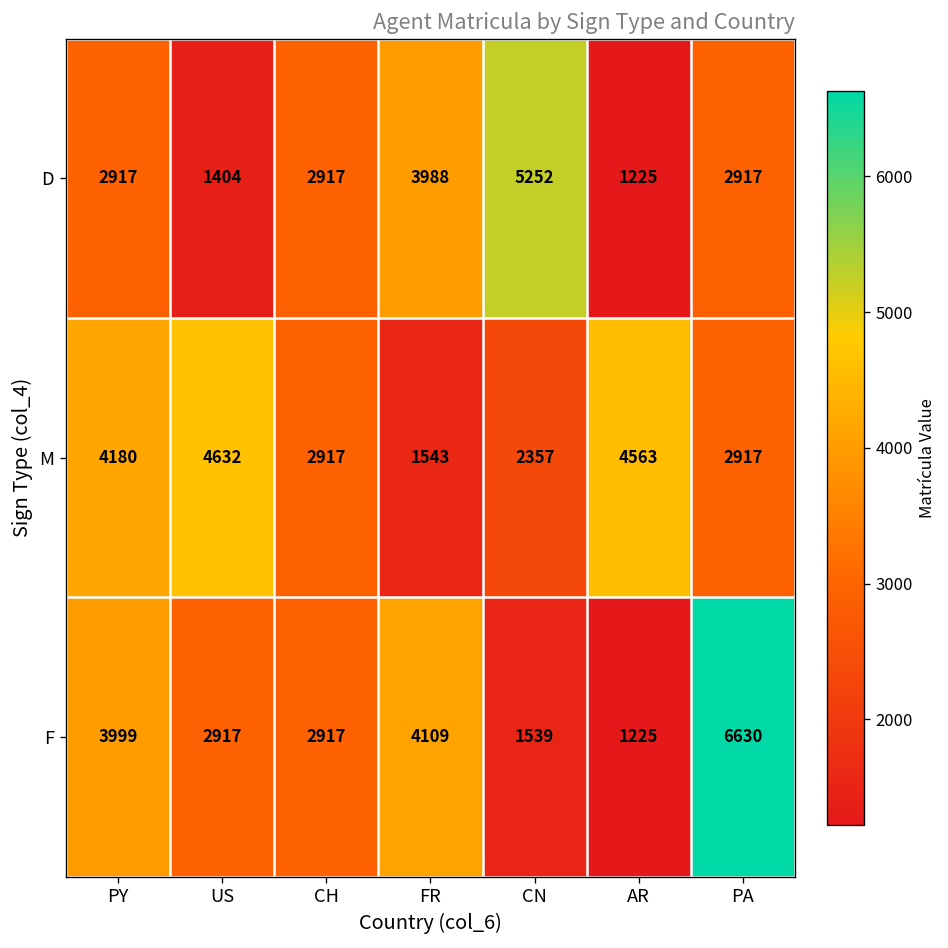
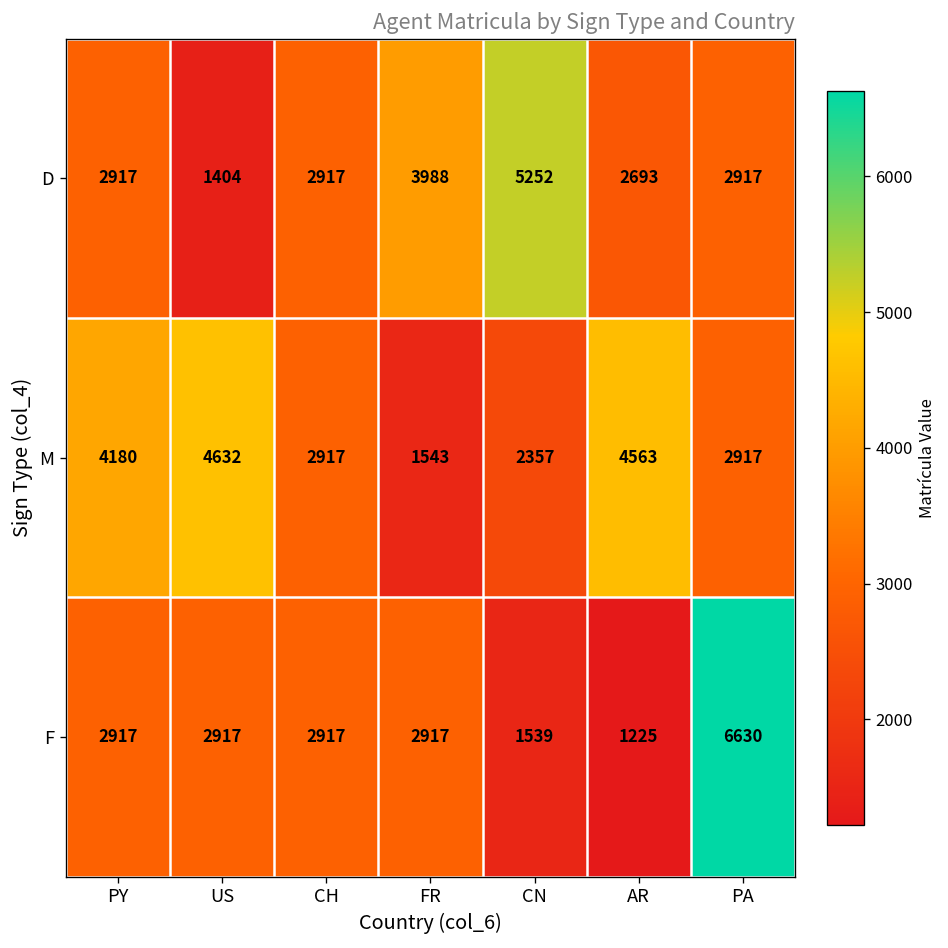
  {
    "D": {
      "PY": 2917,
      "US": 1404,
      "CH": 2917,
      "FR": 3988,
      "CN": 5252,
-     "AR": 1225,
+     "AR": 2693,
      "PA": 2917
    },
    "M": {
      "PY": 4180,
      "US": 4632,
      "CH": 2917,
      "FR": 1543,
      "CN": 2357,
      "AR": 4563,
      "PA": 2917
    },
    "F": {
-     "PY": 3999,
+     "PY": 2917,
      "US": 2917,
      "CH": 2917,
-     "FR": 4109,
+     "FR": 2917,
      "CN": 1539,
      "AR": 1225,
      "PA": 6630
    }
  }
